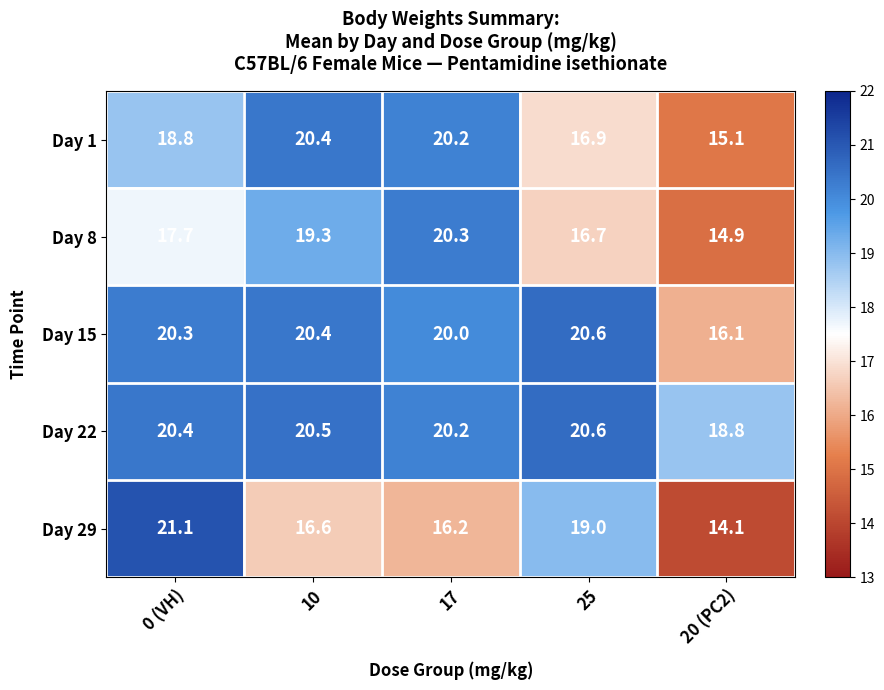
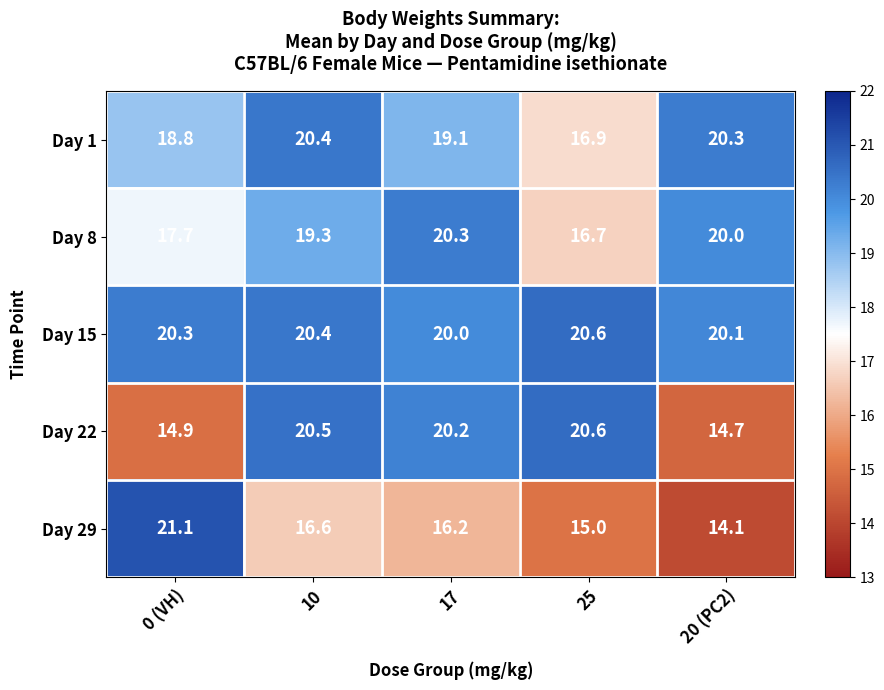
  {
    "Day 1": {
      "0 (VH)": 18.8,
      "10": 20.4,
-     "17": 20.2,
+     "17": 19.1,
      "25": 16.9,
-     "20 (PC2)": 15.1
+     "20 (PC2)": 20.3
    },
    "Day 8": {
      "10": 19.3,
      "17": 20.3,
      "25": 16.7,
-     "20 (PC2)": 14.9
+     "20 (PC2)": 20.0
    },
    "Day 15": {
      "0 (VH)": 20.3,
      "10": 20.4,
      "17": 20.0,
      "25": 20.6,
-     "20 (PC2)": 16.1
+     "20 (PC2)": 20.1
    },
    "Day 22": {
-     "0 (VH)": 20.4,
+     "0 (VH)": 14.9,
      "10": 20.5,
      "17": 20.2,
      "25": 20.6,
-     "20 (PC2)": 18.8
+     "20 (PC2)": 14.7
    },
    "Day 29": {
      "0 (VH)": 21.1,
      "10": 16.6,
      "17": 16.2,
-     "25": 19.0,
+     "25": 15.0,
      "20 (PC2)": 14.1
    }
  }
